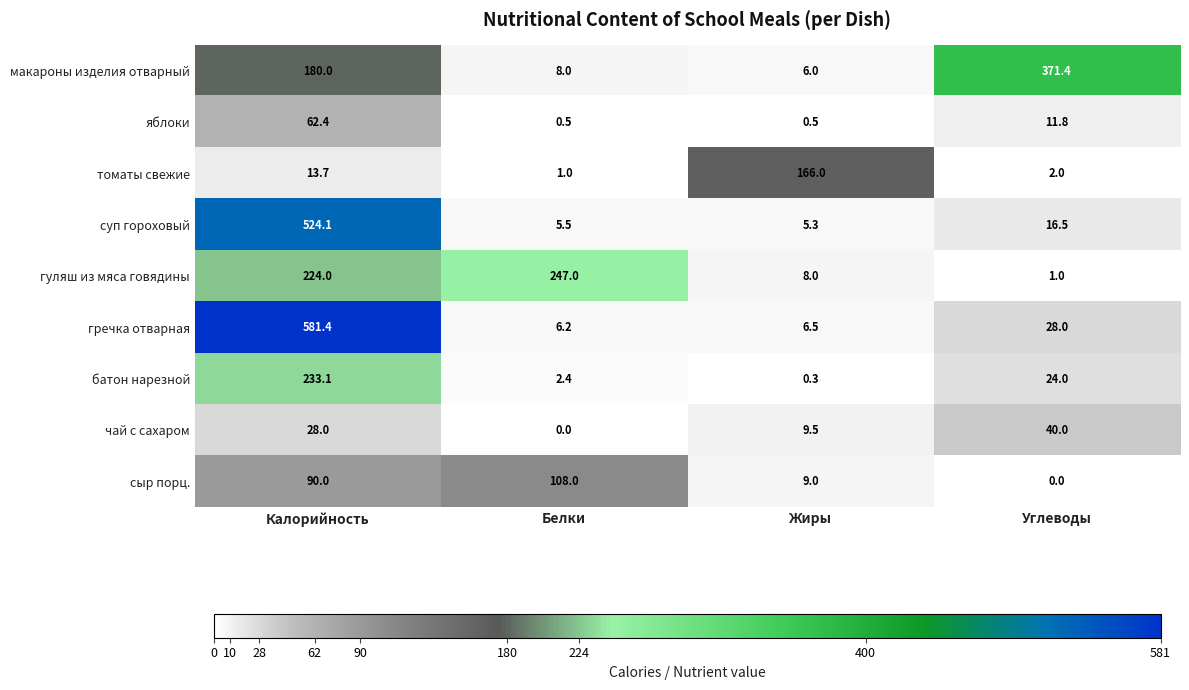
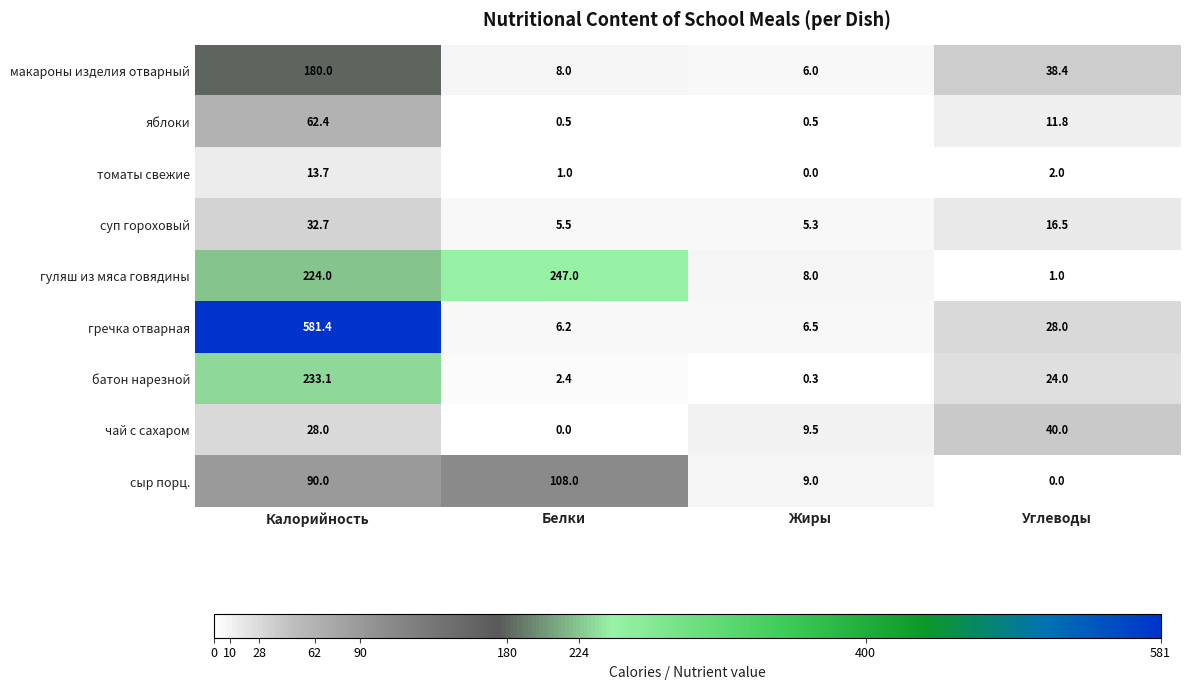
  {
    "макароны изделия отварный": {
      "Калорийность": 180.0,
      "Белки": 8.0,
      "Жиры": 6.0,
-     "Углеводы": 371.4
+     "Углеводы": 38.4
    },
    "яблоки": {
      "Калорийность": 62.4,
      "Белки": 0.5,
      "Жиры": 0.5,
      "Углеводы": 11.8
    },
    "томаты свежие": {
      "Калорийность": 13.7,
      "Белки": 1.0,
-     "Жиры": 166.0,
+     "Жиры": 0.0,
      "Углеводы": 2.0
    },
    "суп гороховый": {
-     "Калорийность": 524.1,
+     "Калорийность": 32.7,
      "Белки": 5.5,
      "Жиры": 5.3,
      "Углеводы": 16.5
    },
    "гуляш из мяса говядины": {
      "Калорийность": 224.0,
      "Белки": 247.0,
      "Жиры": 8.0,
      "Углеводы": 1.0
    },
    "гречка отварная": {
      "Калорийность": 581.4,
      "Белки": 6.2,
      "Жиры": 6.5,
      "Углеводы": 28.0
    },
    "батон нарезной": {
      "Калорийность": 233.1,
      "Белки": 2.4,
      "Жиры": 0.3,
      "Углеводы": 24.0
    },
    "чай с сахаром": {
      "Калорийность": 28.0,
      "Белки": 0.0,
      "Жиры": 9.5,
      "Углеводы": 40.0
    },
    "сыр порц.": {
      "Калорийность": 90.0,
      "Белки": 108.0,
      "Жиры": 9.0,
      "Углеводы": 0.0
    }
  }
